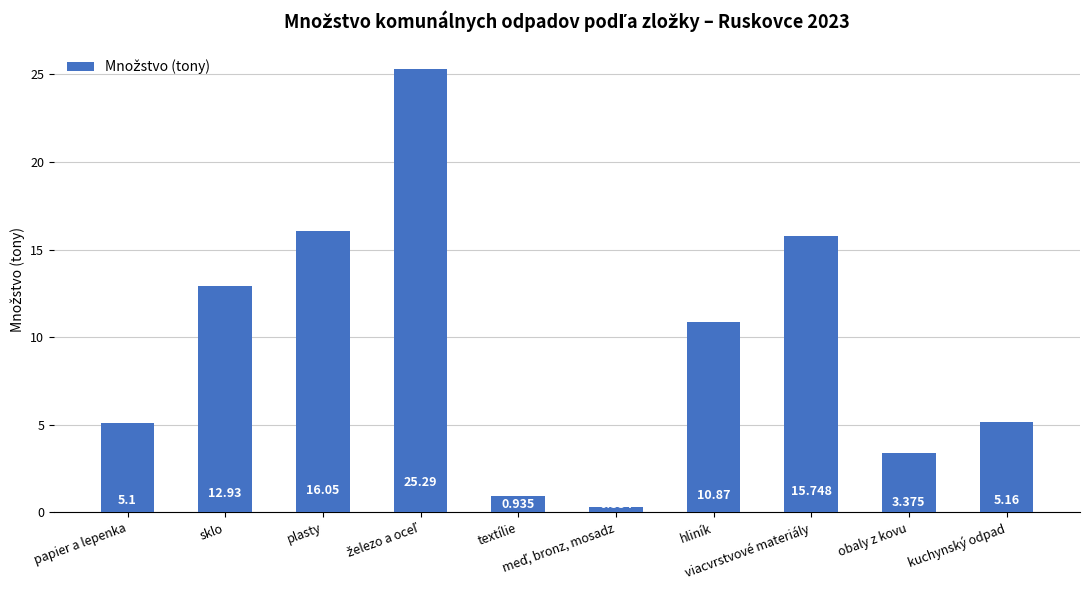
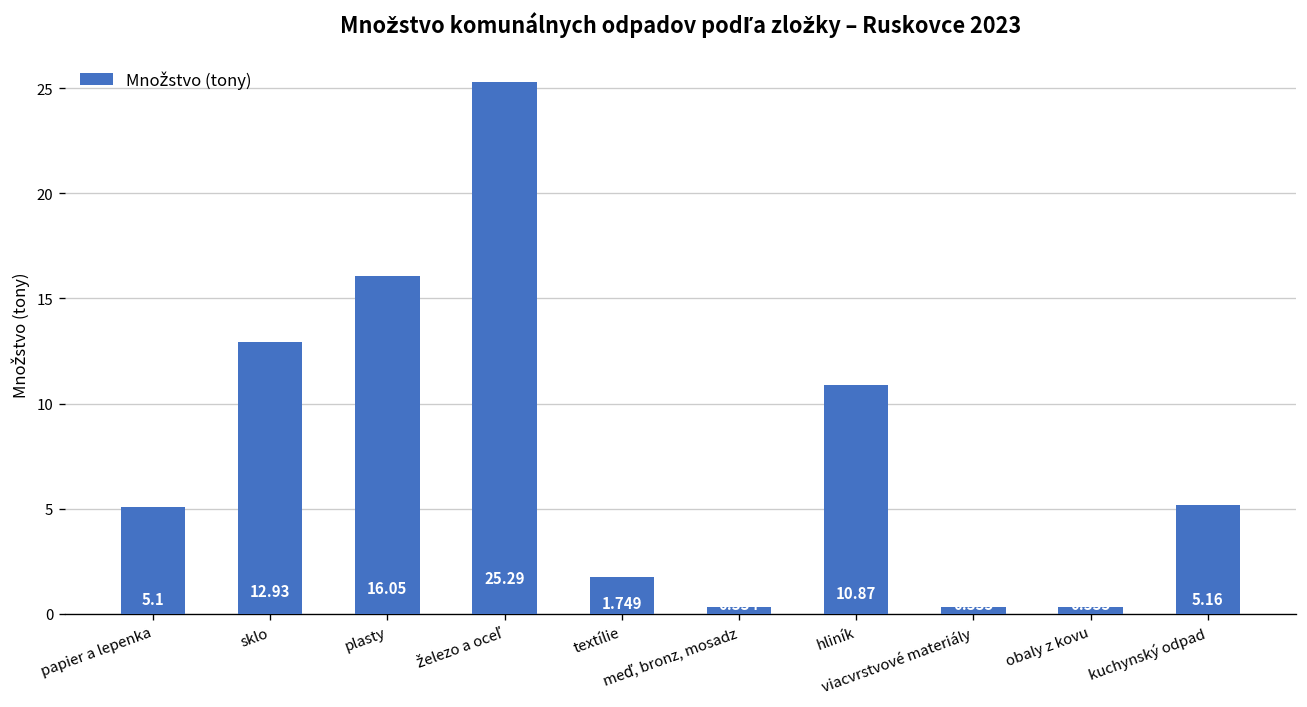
  {
    "papier a lepenka": 5.1,
    "sklo": 12.93,
    "plasty": 16.05,
    "železo a oceľ": 25.29,
-   "textílie": 0.935,
+   "textílie": 1.749,
    "hliník": 10.87,
-   "viacvrstvové materiály": 15.7,
-   "obaly z kovu": 3.4,
+   "viacvrstvové materiály": 0.3,
+   "obaly z kovu": 0.3,
    "kuchynský odpad": 5.16
  }
